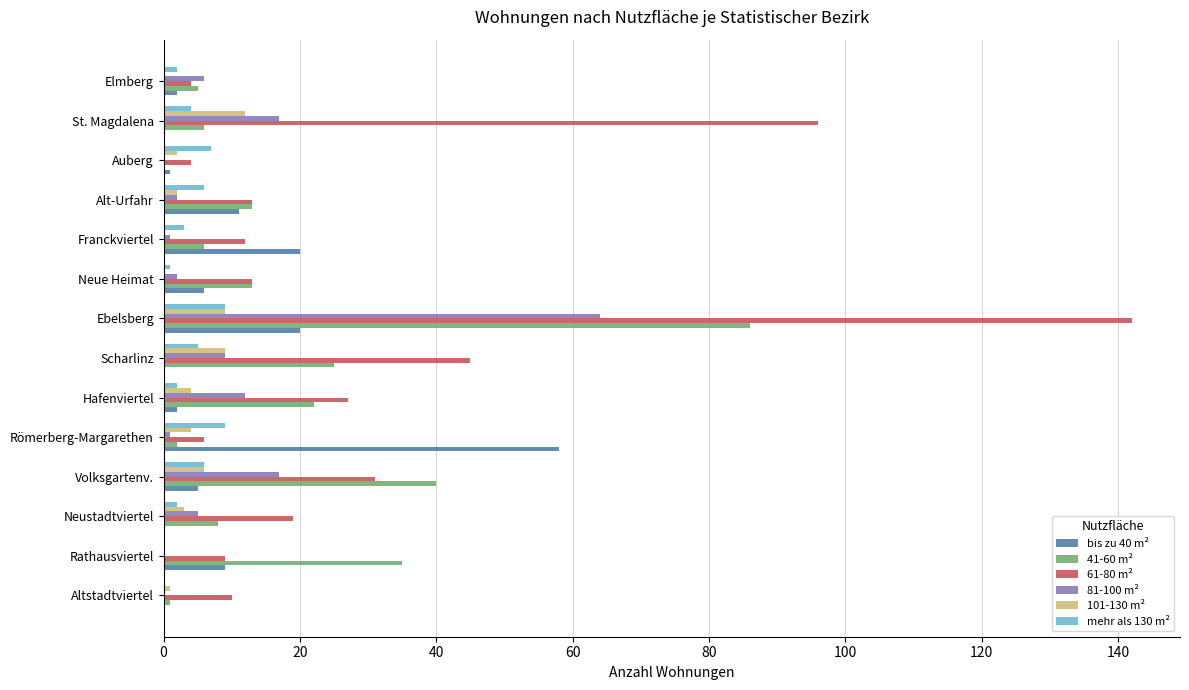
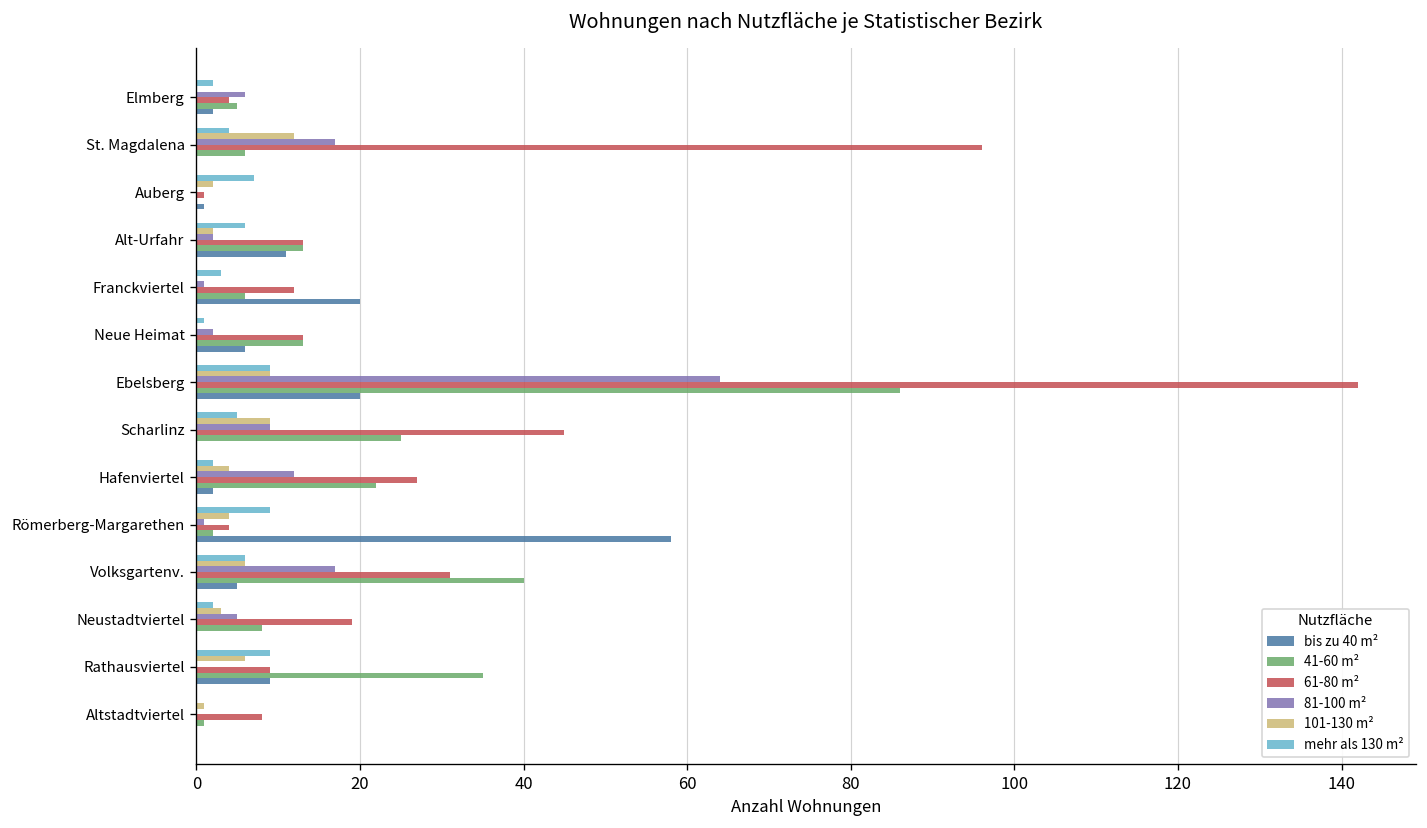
  {
    "41-60 m²": {
      "Elmberg": 5,
      "St. Magdalena": 6,
      "Auberg": 0,
      "Alt-Urfahr": 13,
      "Franckviertel": 6,
      "Neue Heimat": 13,
      "Ebelsberg": 86,
      "Scharlinz": 25,
      "Hafenviertel": 22,
      "Römerberg-Margarethen": 2,
      "Volksgartenv.": 40,
      "Neustadtviertel": 8,
      "Rathausviertel": 35,
      "Altstadtviertel": 1
    },
    "61-80 m²": {
      "Elmberg": 4,
      "St. Magdalena": 96,
-     "Auberg": 4,
+     "Auberg": 1,
      "Alt-Urfahr": 13,
      "Franckviertel": 12,
      "Neue Heimat": 13,
      "Ebelsberg": 142,
      "Scharlinz": 45,
      "Hafenviertel": 27,
-     "Römerberg-Margarethen": 6,
+     "Römerberg-Margarethen": 4,
      "Volksgartenv.": 31,
      "Neustadtviertel": 19,
      "Rathausviertel": 9,
-     "Altstadtviertel": 10
+     "Altstadtviertel": 8
    },
    "101-130 m²": {
      "Elmberg": 0,
      "St. Magdalena": 12,
      "Auberg": 2,
      "Alt-Urfahr": 2,
      "Franckviertel": 0,
      "Neue Heimat": 0,
      "Ebelsberg": 9,
      "Scharlinz": 9,
      "Hafenviertel": 4,
      "Römerberg-Margarethen": 4,
      "Volksgartenv.": 6,
      "Neustadtviertel": 3,
-     "Rathausviertel": 0,
+     "Rathausviertel": 6,
      "Altstadtviertel": 1
    },
    "mehr als 130 m²": {
      "Elmberg": 2,
      "St. Magdalena": 4,
      "Auberg": 7,
      "Alt-Urfahr": 6,
      "Franckviertel": 3,
      "Neue Heimat": 1,
      "Ebelsberg": 9,
      "Scharlinz": 5,
      "Hafenviertel": 2,
      "Römerberg-Margarethen": 9,
      "Volksgartenv.": 6,
      "Neustadtviertel": 2,
-     "Rathausviertel": 0,
+     "Rathausviertel": 9,
      "Altstadtviertel": 0
    }
  }
